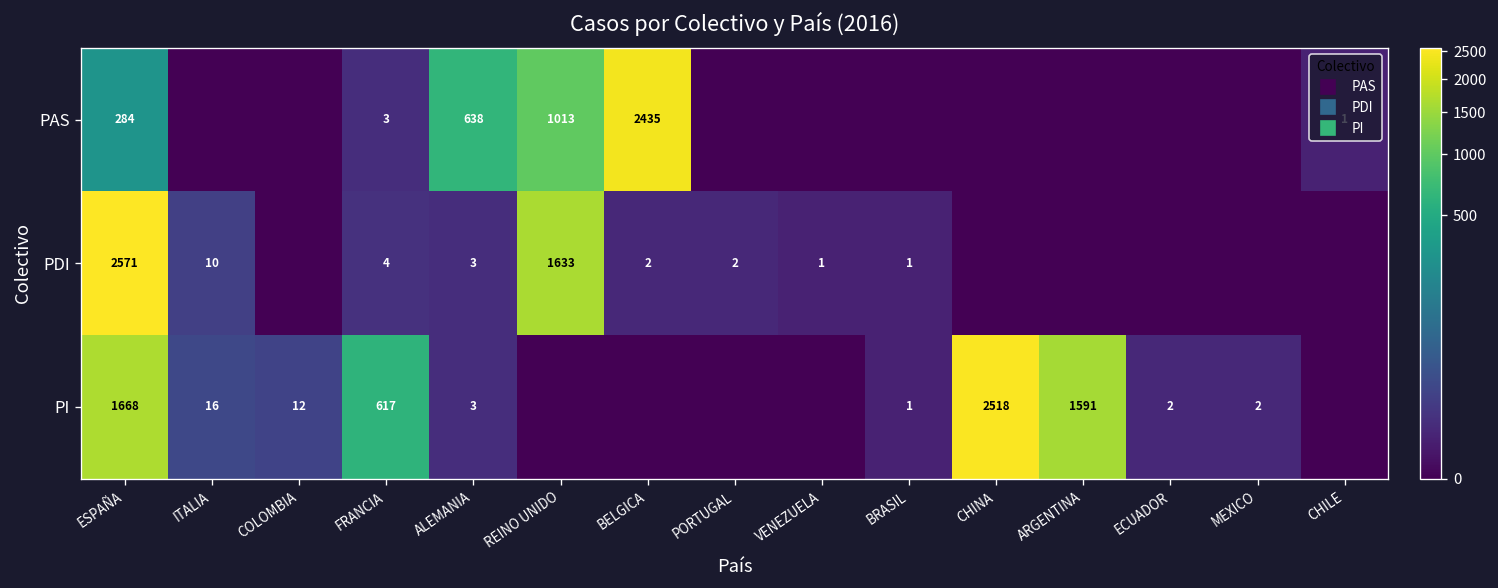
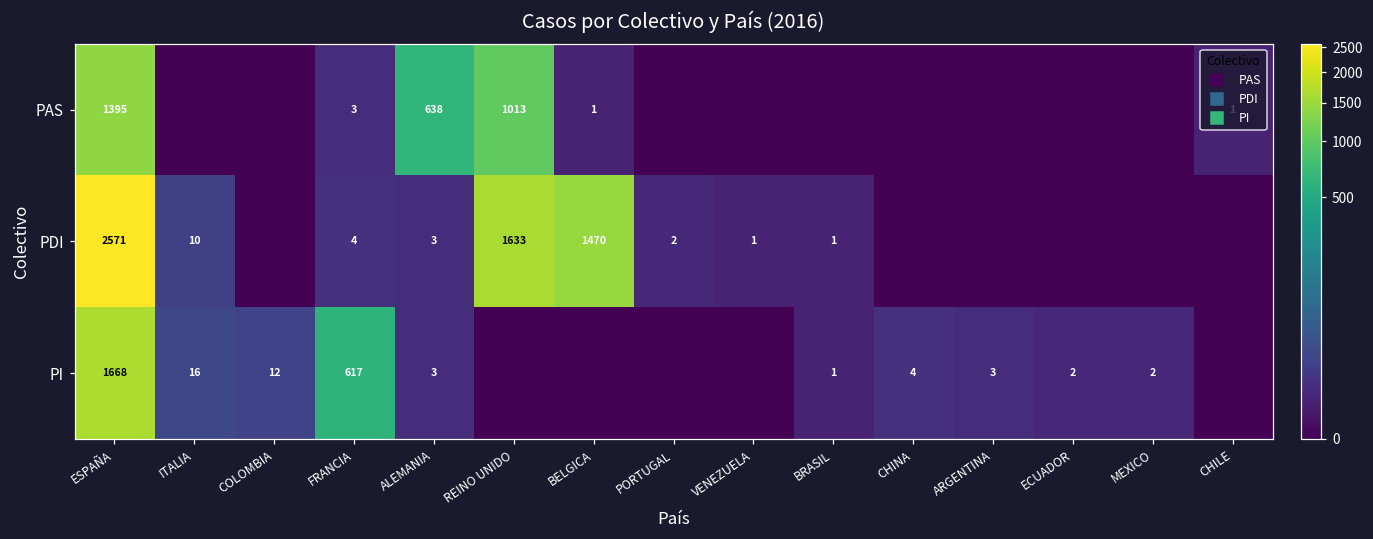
  {
    "PAS": {
-     "ESPAÑA": 284,
+     "ESPAÑA": 1395,
      "FRANCIA": 3,
      "ALEMANIA": 638,
      "REINO UNIDO": 1013,
-     "BELGICA": 2435
+     "BELGICA": 1
    },
    "PDI": {
      "ESPAÑA": 2571,
      "ITALIA": 10,
      "FRANCIA": 4,
      "ALEMANIA": 3,
      "REINO UNIDO": 1633,
-     "BELGICA": 2,
+     "BELGICA": 1470,
      "PORTUGAL": 2,
      "VENEZUELA": 1,
      "BRASIL": 1
    },
    "PI": {
      "ESPAÑA": 1668,
      "ITALIA": 16,
      "COLOMBIA": 12,
      "FRANCIA": 617,
      "ALEMANIA": 3,
      "BRASIL": 1,
-     "CHINA": 2518,
-     "ARGENTINA": 1591,
+     "CHINA": 4,
+     "ARGENTINA": 3,
      "ECUADOR": 2,
      "MEXICO": 2
    }
  }
